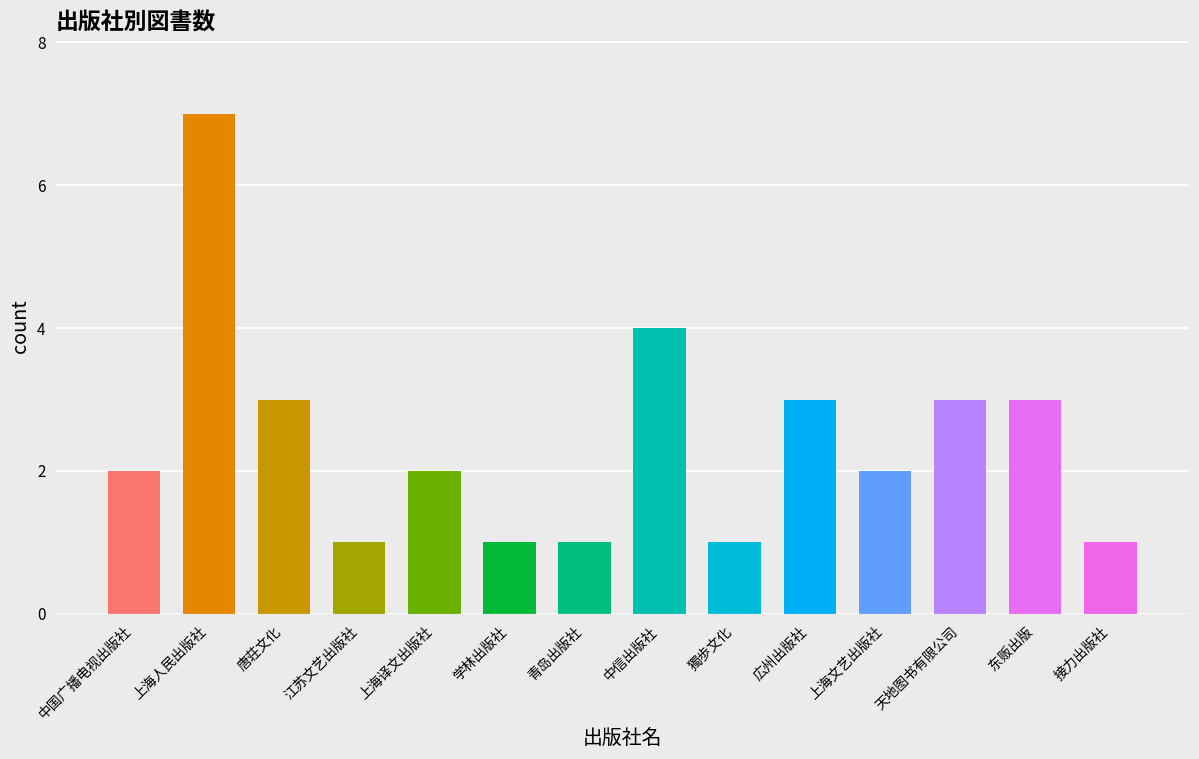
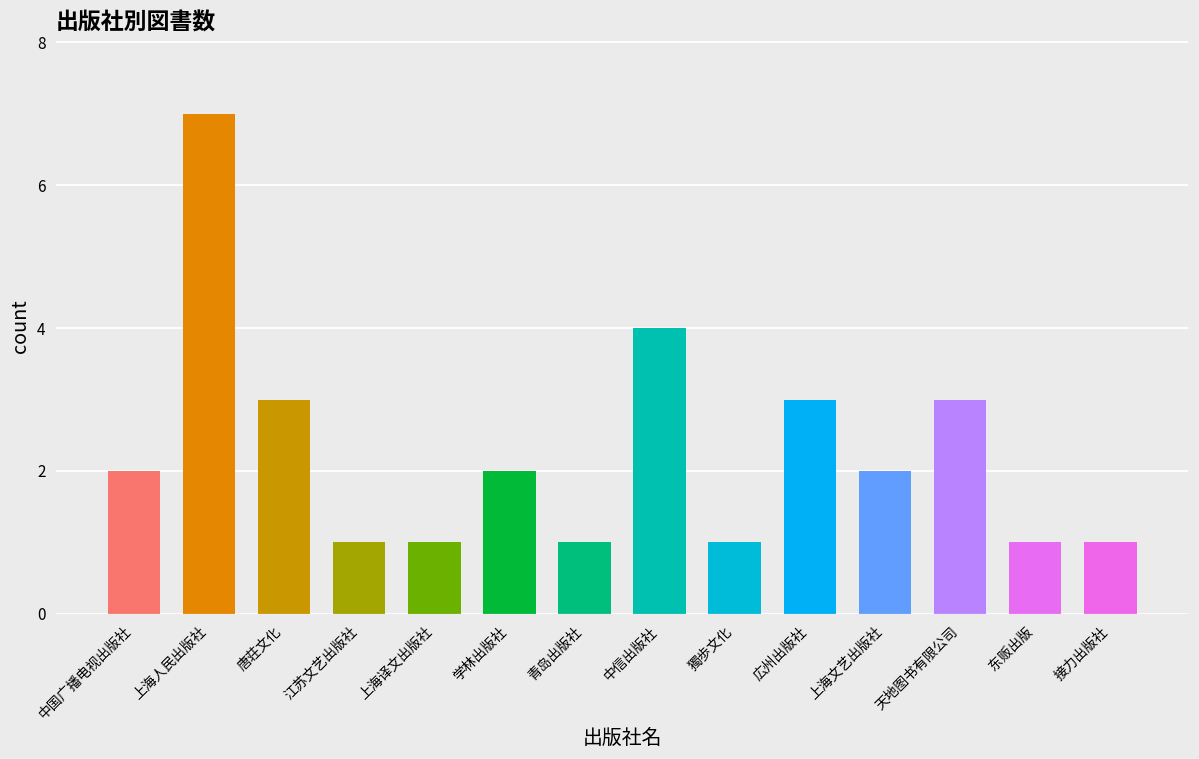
  {
    "中国广播电视出版社": 2,
    "上海人民出版社": 7,
    "唐荘文化": 3,
    "江苏文艺出版社": 1,
-   "上海译文出版社": 2,
-   "学林出版社": 1,
+   "上海译文出版社": 1,
+   "学林出版社": 2,
    "青岛出版社": 1,
    "中信出版社": 4,
    "獨歩文化": 1,
    "広州出版社": 3,
    "上海文艺出版社": 2,
    "天地图书有限公司": 3,
-   "东贩出版": 3,
+   "东贩出版": 1,
    "接力出版社": 1
  }
